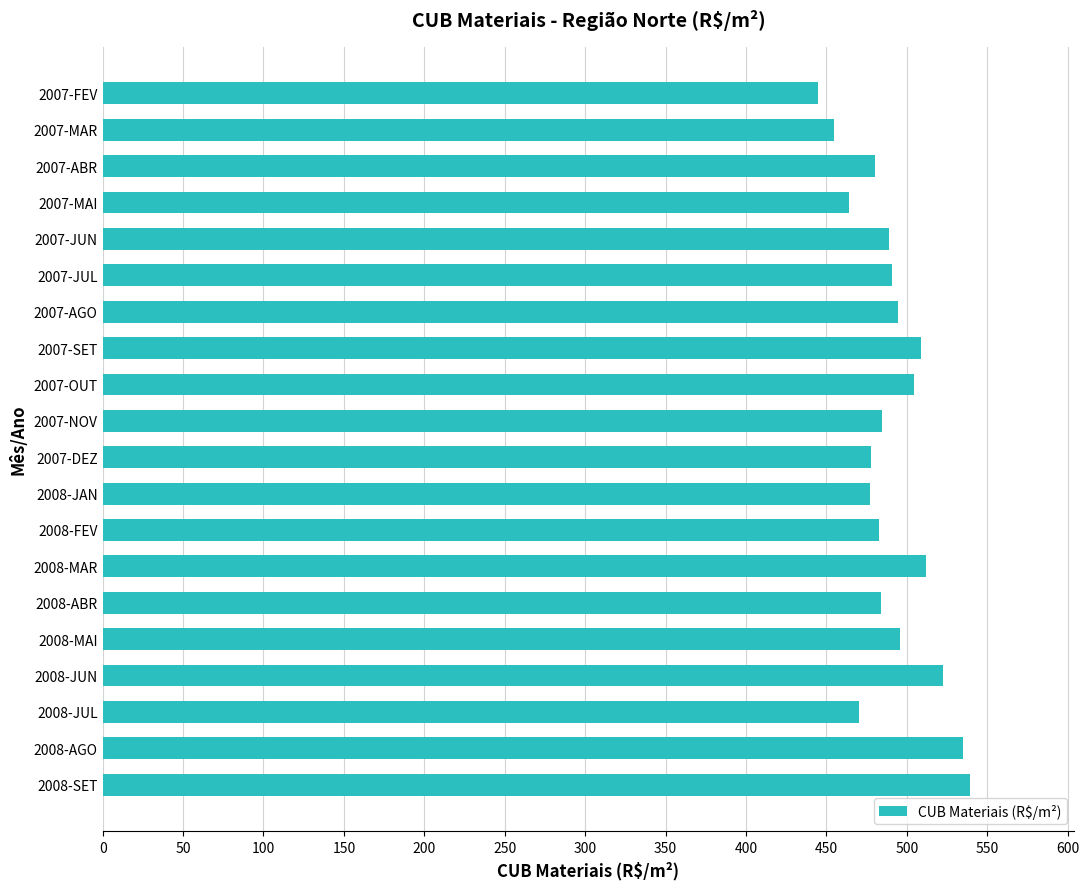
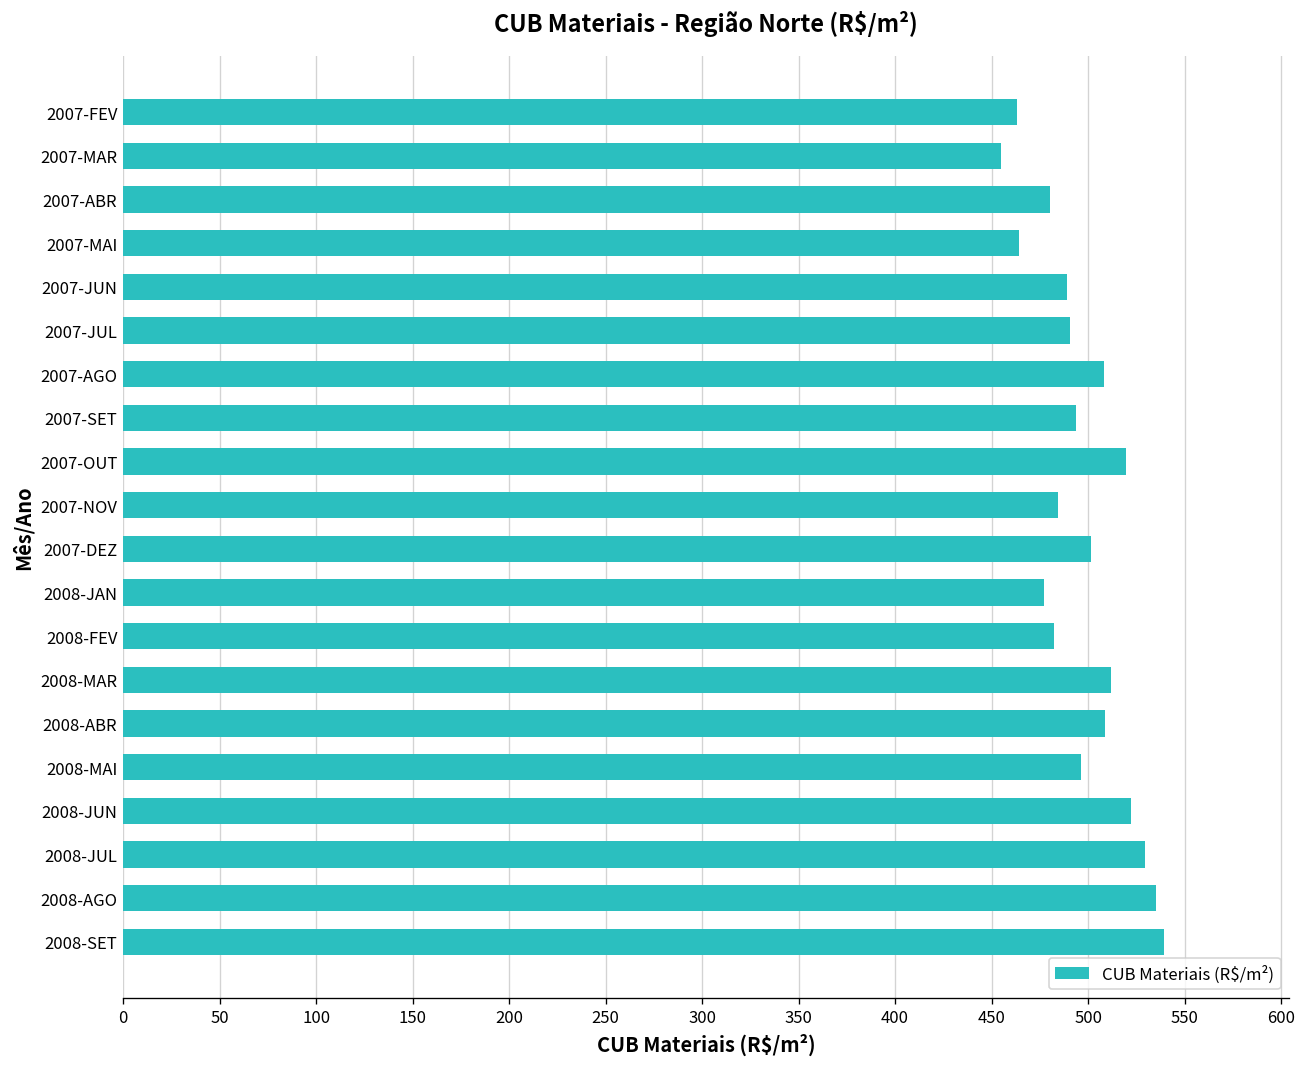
  {
-   "2007-FEV": 445,
+   "2007-FEV": 463,
    "2007-MAR": 455,
    "2007-ABR": 480,
    "2007-MAI": 464,
    "2007-JUN": 489,
    "2007-JUL": 491,
-   "2007-AGO": 495,
-   "2007-SET": 509,
-   "2007-OUT": 504,
+   "2007-AGO": 509,
+   "2007-SET": 494,
+   "2007-OUT": 520,
    "2007-NOV": 485,
-   "2007-DEZ": 478,
+   "2007-DEZ": 502,
    "2008-JAN": 477,
    "2008-FEV": 483,
    "2008-MAR": 512,
-   "2008-ABR": 484,
+   "2008-ABR": 509,
    "2008-MAI": 496,
    "2008-JUN": 522,
-   "2008-JUL": 470,
+   "2008-JUL": 529,
    "2008-AGO": 535,
    "2008-SET": 539
  }
